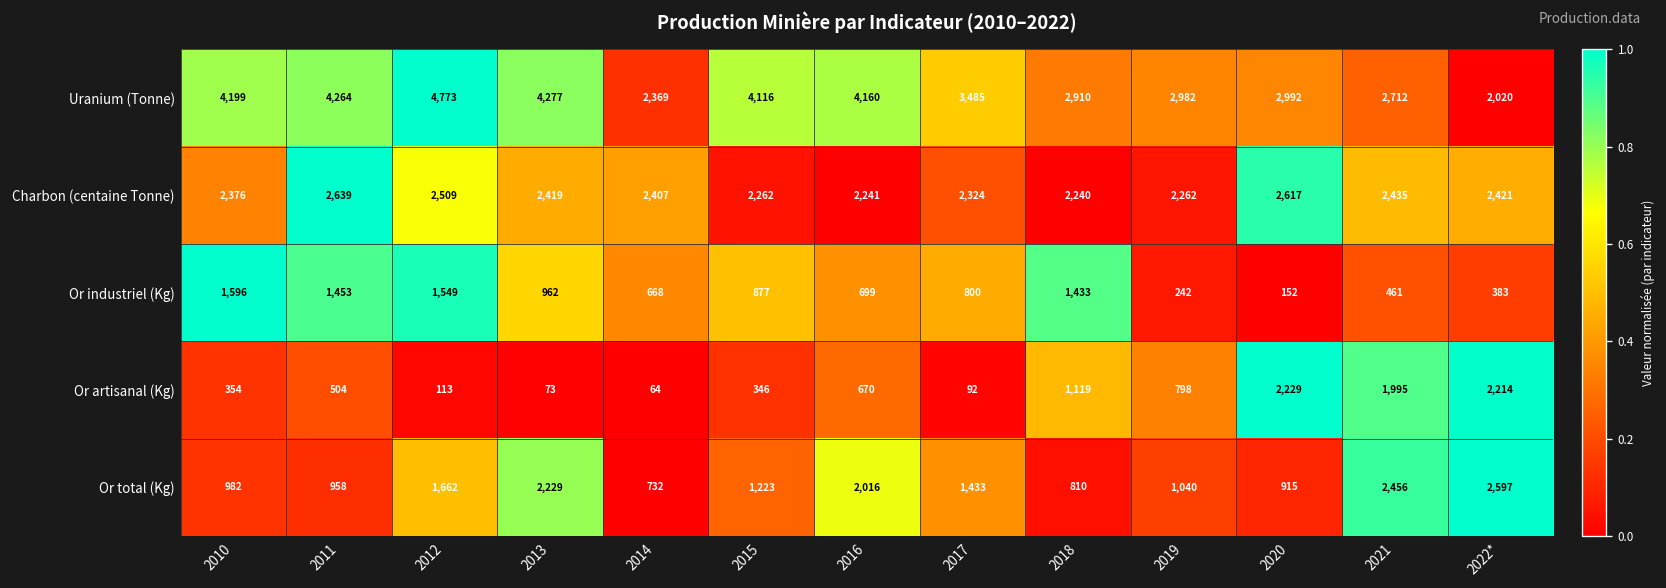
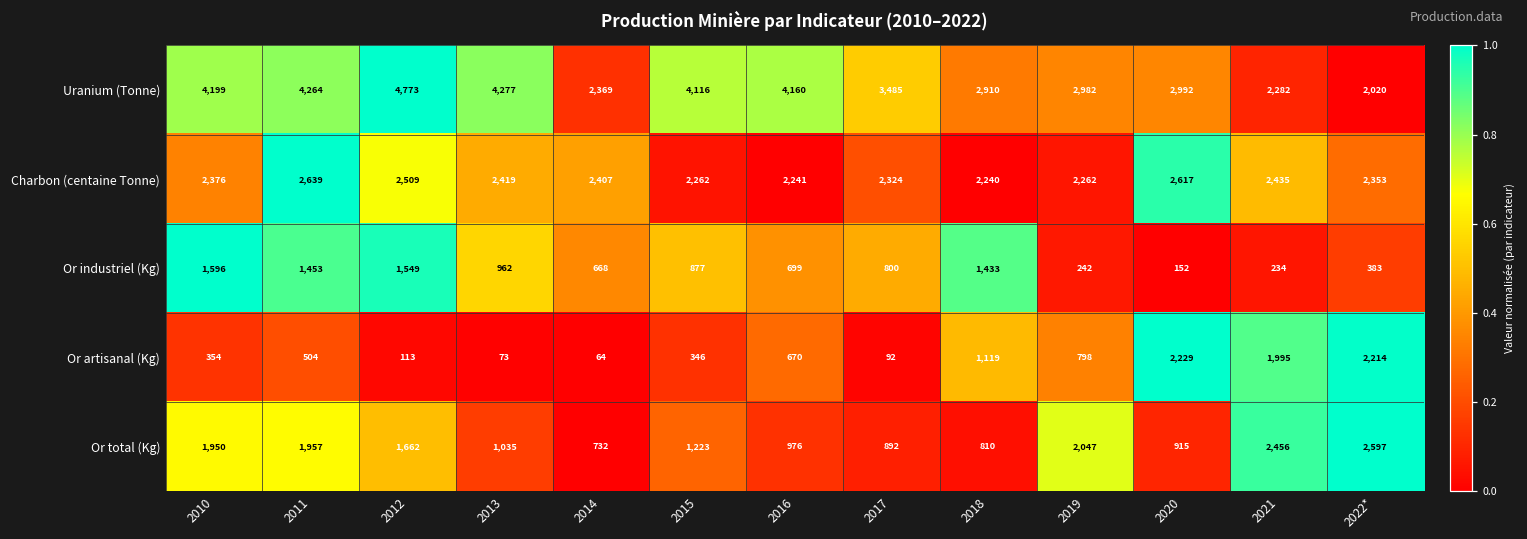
  {
    "Uranium (Tonne)": {
      "2010": "4,199",
      "2011": "4,264",
      "2012": "4,773",
      "2013": "4,277",
      "2014": "2,369",
      "2015": "4,116",
      "2016": "4,160",
      "2017": "3,485",
      "2018": "2,910",
      "2019": "2,982",
      "2020": "2,992",
-     "2021": "2,712",
+     "2021": "2,282",
      "2022*": "2,020"
    },
    "Charbon (centaine Tonne)": {
      "2010": "2,376",
      "2011": "2,639",
      "2012": "2,509",
      "2013": "2,419",
      "2014": "2,407",
      "2015": "2,262",
      "2016": "2,241",
      "2017": "2,324",
      "2018": "2,240",
      "2019": "2,262",
      "2020": "2,617",
      "2021": "2,435",
-     "2022*": "2,421"
+     "2022*": "2,353"
    },
    "Or industriel (Kg)": {
      "2010": "1,596",
      "2011": "1,453",
      "2012": "1,549",
      "2013": "962",
      "2014": "668",
      "2015": "877",
      "2016": "699",
      "2017": "800",
      "2018": "1,433",
      "2019": "242",
      "2020": "152",
-     "2021": "461",
+     "2021": "234",
      "2022*": "383"
    },
    "Or artisanal (Kg)": {
      "2010": "354",
      "2011": "504",
      "2012": "113",
      "2013": "73",
      "2014": "64",
      "2015": "346",
      "2016": "670",
      "2017": "92",
      "2018": "1,119",
      "2019": "798",
      "2020": "2,229",
      "2021": "1,995",
      "2022*": "2,214"
    },
    "Or total (Kg)": {
-     "2010": "982",
-     "2011": "958",
+     "2010": "1,950",
+     "2011": "1,957",
      "2012": "1,662",
-     "2013": "2,229",
+     "2013": "1,035",
      "2014": "732",
      "2015": "1,223",
-     "2016": "2,016",
-     "2017": "1,433",
+     "2016": "976",
+     "2017": "892",
      "2018": "810",
-     "2019": "1,040",
+     "2019": "2,047",
      "2020": "915",
      "2021": "2,456",
      "2022*": "2,597"
    }
  }
